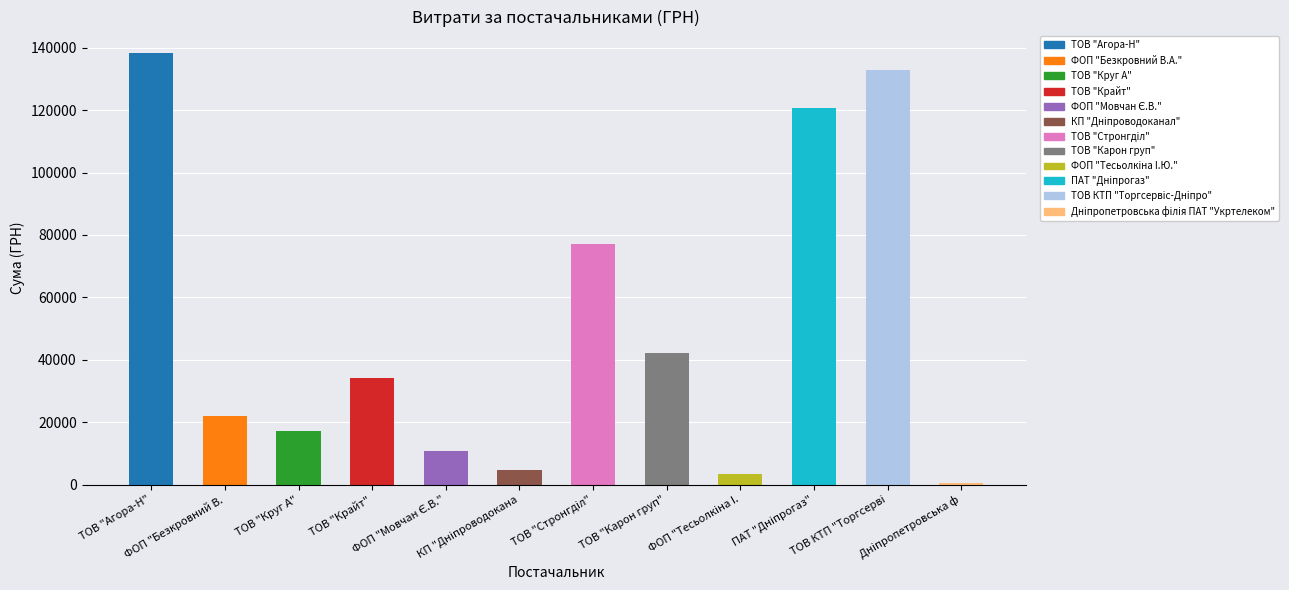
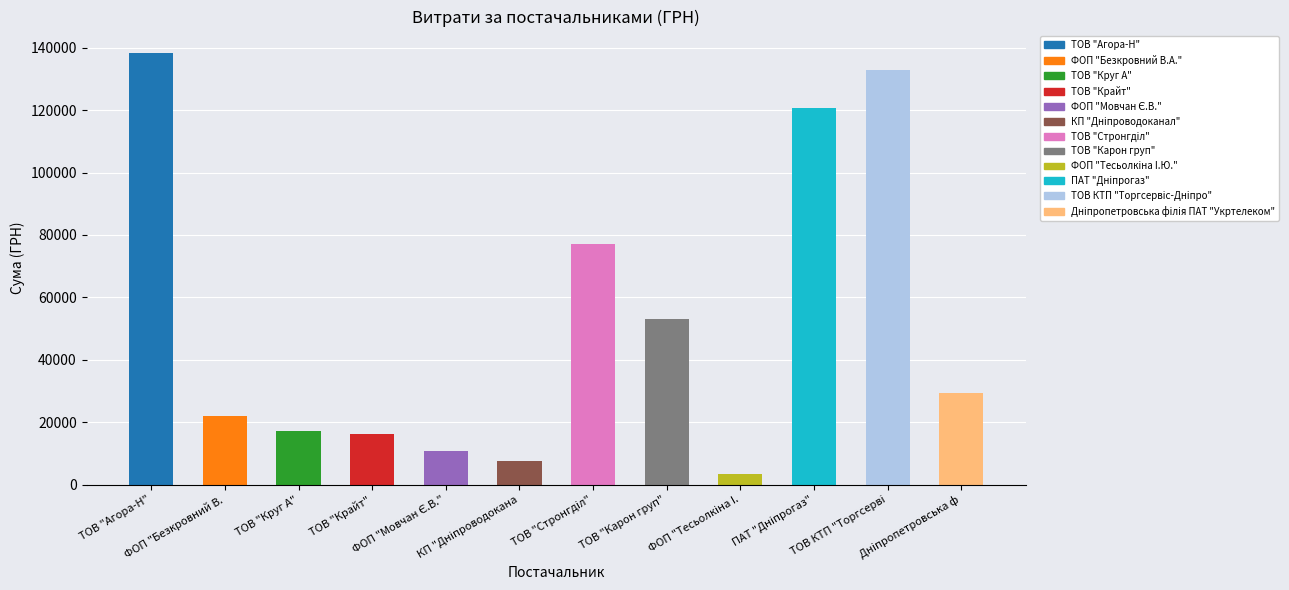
  {
    "ТОВ \"Агора-Н\"": 138000,
    "ФОП \"Безкровний В.": 22000,
    "ТОВ \"Круг А\"": 17000,
-   "ТОВ \"Крайт\"": 34000,
+   "ТОВ \"Крайт\"": 16000,
    "ФОП \"Мовчан Є.В.\"": 11000,
-   "КП \"Дніпроводокана": 5000,
+   "КП \"Дніпроводокана": 8000,
    "ТОВ \"Стронгділ\"": 77000,
-   "ТОВ \"Карон груп\"": 42000,
+   "ТОВ \"Карон груп\"": 53000,
    "ФОП \"Тесьолкіна І.": 3000,
    "ПАТ \"Дніпрогаз\"": 121000,
    "ТОВ КТП \"Торгсерві": 133000,
-   "Дніпропетровська ф": 0
+   "Дніпропетровська ф": 29000
  }
